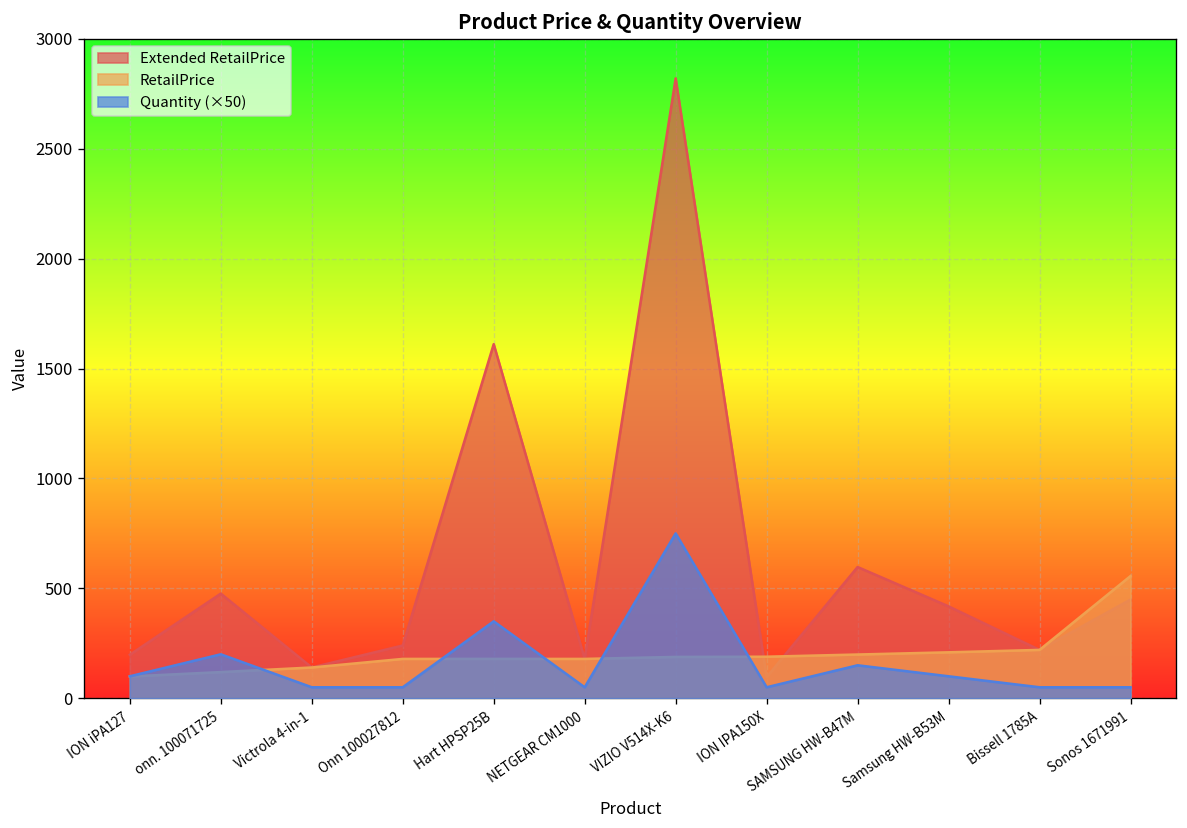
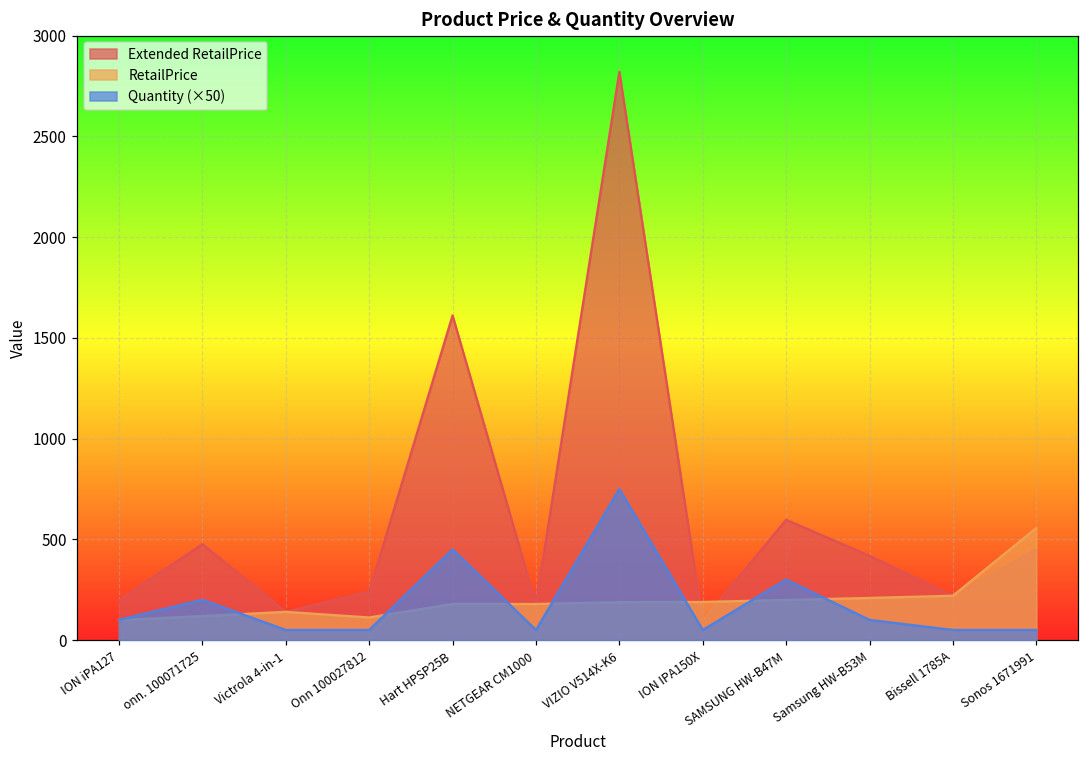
  {
    "Extended RetailPrice": {
      "ION iPA127": 200,
      "onn. 100071725": 480,
      "Onn 100027812": 240,
      "Hart HPSP25B": 1610,
      "VIZIO V514X-K6": 2820,
      "ION IPA150X": 100,
      "SAMSUNG HW-B47M": 600,
      "Samsung HW-B53M": 420,
      "Sonos 1671991": 450
    },
    "RetailPrice": {
      "onn. 100071725": 120,
-     "Onn 100027812": 180,
+     "Onn 100027812": 110,
      "Hart HPSP25B": 180,
      "VIZIO V514X-K6": 190,
      "ION IPA150X": 190,
      "SAMSUNG HW-B47M": 200,
      "Samsung HW-B53M": 210,
      "Sonos 1671991": 560
    },
    "Quantity (×50)": {
      "onn. 100071725": 200,
      "Victrola 4-in-1": 50,
      "Onn 100027812": 50,
-     "Hart HPSP25B": 350,
+     "Hart HPSP25B": 450,
      "NETGEAR CM1000": 50,
      "VIZIO V514X-K6": 750,
      "ION IPA150X": 50,
-     "SAMSUNG HW-B47M": 150,
+     "SAMSUNG HW-B47M": 300,
      "Samsung HW-B53M": 100,
      "Bissell 1785A": 50,
      "Sonos 1671991": 50
    }
  }
